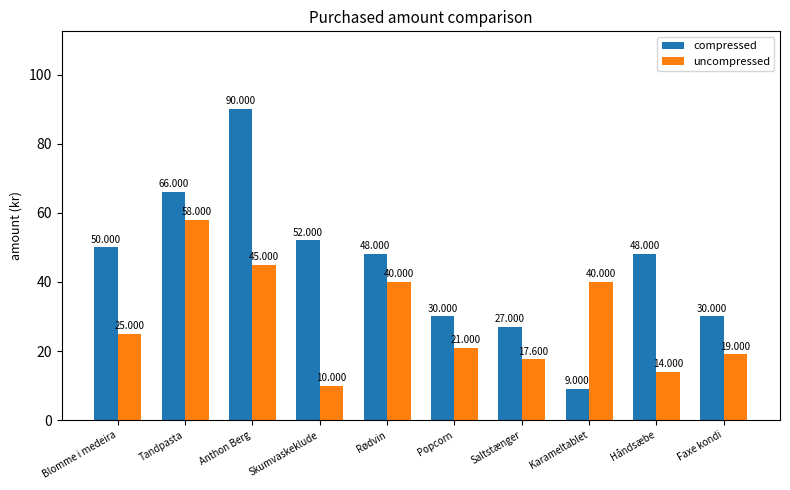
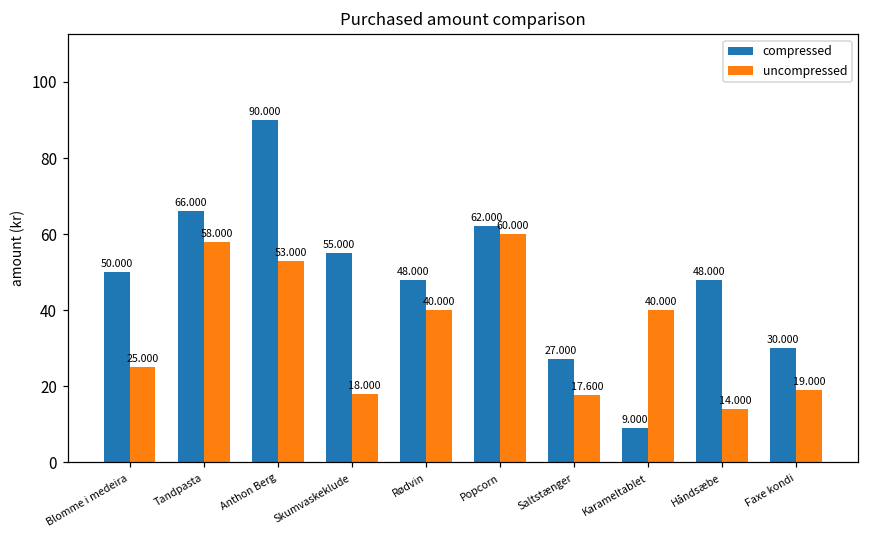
  {
    "compressed": {
      "Blomme i medeira": 50.000,
      "Tandpasta": 66.000,
      "Anthon Berg": 90.000,
-     "Skumvaskeklude": 52.000,
+     "Skumvaskeklude": 55.000,
      "Rødvin": 48.000,
-     "Popcorn": 30.000,
+     "Popcorn": 62.000,
      "Saltstænger": 27.000,
      "Karameltablet": 9.000,
      "Håndsæbe": 48.000,
      "Faxe kondi": 30.000
    },
    "uncompressed": {
      "Blomme i medeira": 25.000,
      "Tandpasta": 58.000,
-     "Anthon Berg": 45.000,
-     "Skumvaskeklude": 10.000,
+     "Anthon Berg": 53.000,
+     "Skumvaskeklude": 18.000,
      "Rødvin": 40.000,
-     "Popcorn": 21.000,
+     "Popcorn": 60.000,
      "Saltstænger": 17.600,
      "Karameltablet": 40.000,
      "Håndsæbe": 14.000,
      "Faxe kondi": 19.000
    }
  }
